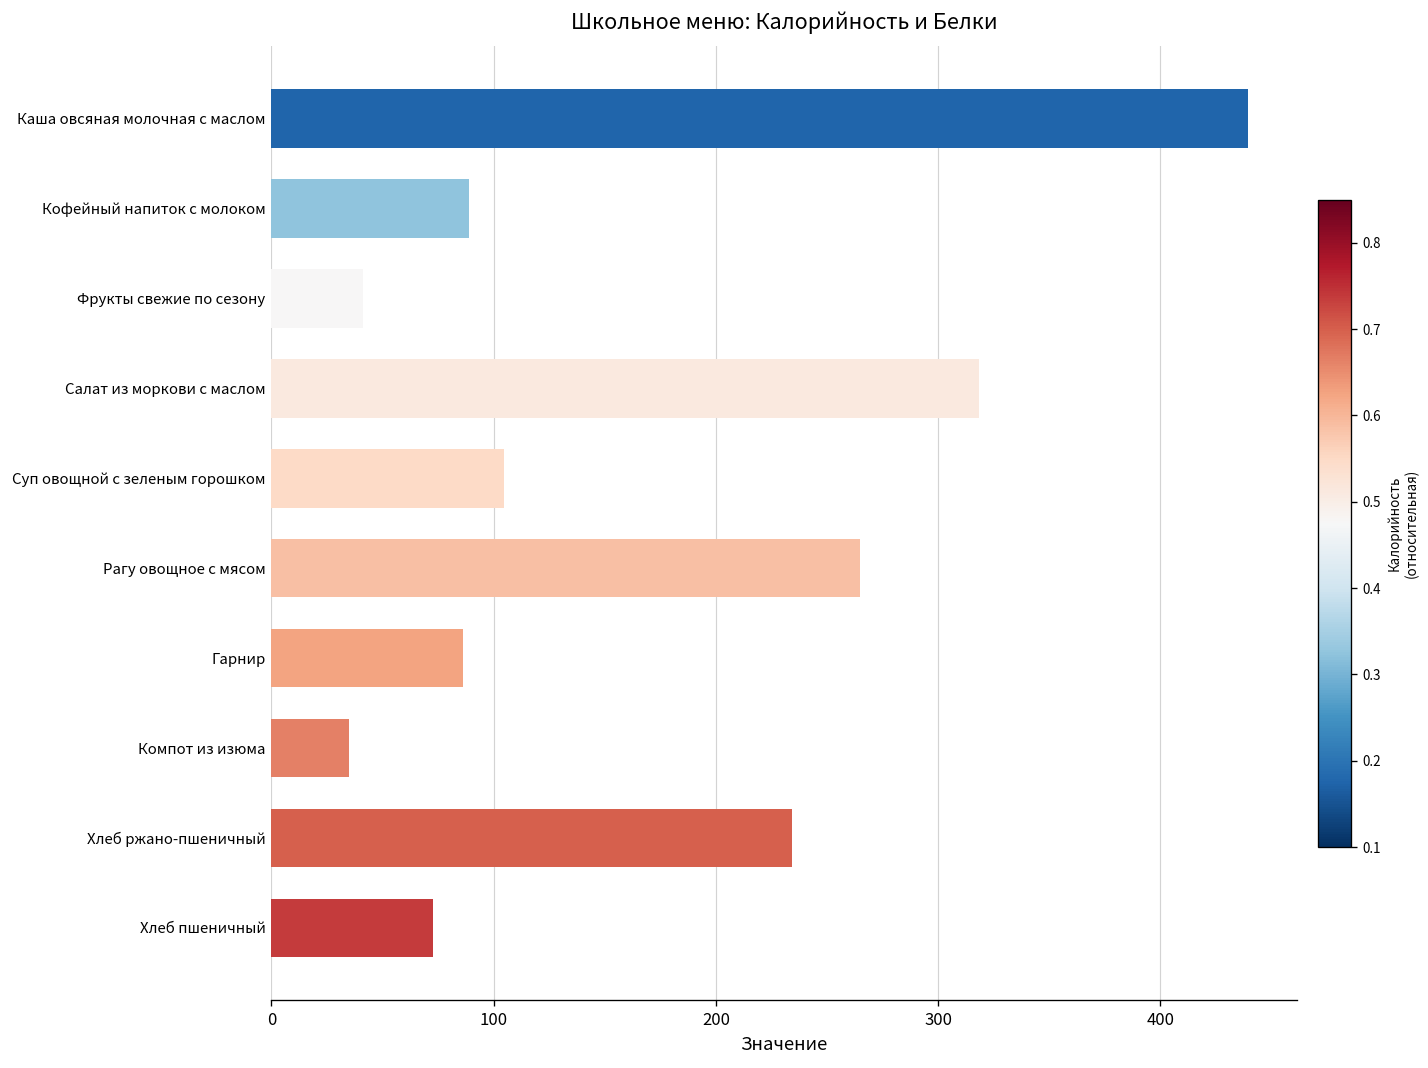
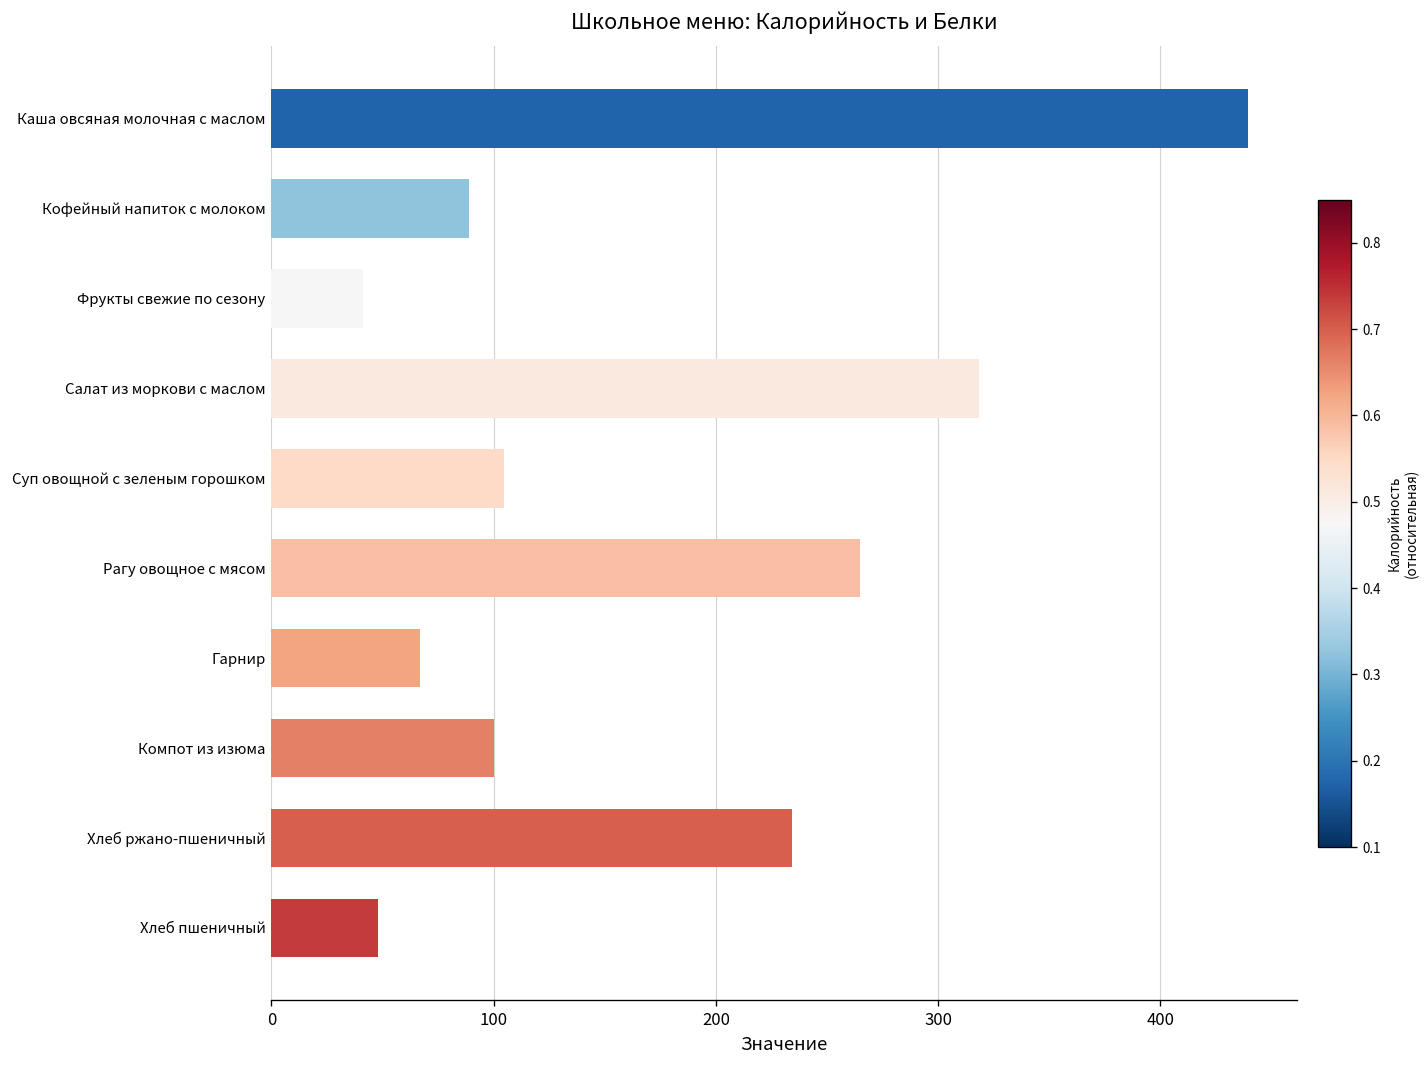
  {
    "Каша овсяная молочная с маслом": 439,
    "Кофейный напиток с молоком": 89,
    "Фрукты свежие по сезону": 41,
    "Салат из моркови с маслом": 318,
    "Суп овощной с зеленым горошком": 104,
    "Рагу овощное с мясом": 265,
-   "Гарнир": 86,
-   "Компот из изюма": 35,
+   "Гарнир": 67,
+   "Компот из изюма": 100,
    "Хлеб ржано-пшеничный": 234,
-   "Хлеб пшеничный": 73
+   "Хлеб пшеничный": 48
  }
